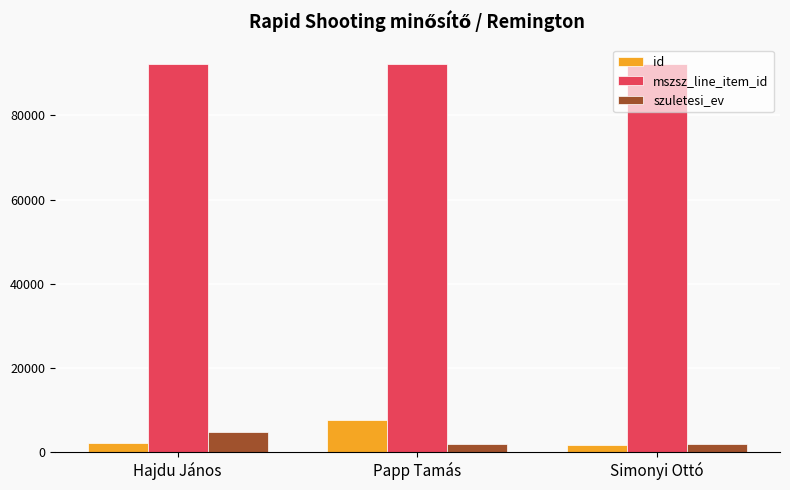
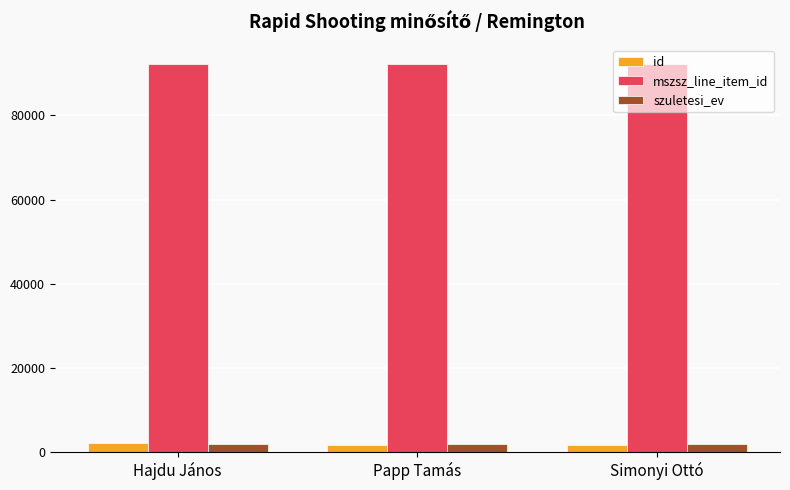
  {
    "id": {
      "Hajdu János": 2000,
-     "Papp Tamás": 8000,
+     "Papp Tamás": 2000,
      "Simonyi Ottó": 2000
    },
    "mszsz_line_item_id": {
      "Hajdu János": 92000,
      "Papp Tamás": 92000
    },
    "szuletesi_ev": {
-     "Hajdu János": 5000,
+     "Hajdu János": 2000,
      "Papp Tamás": 2000,
      "Simonyi Ottó": 2000
    }
  }
